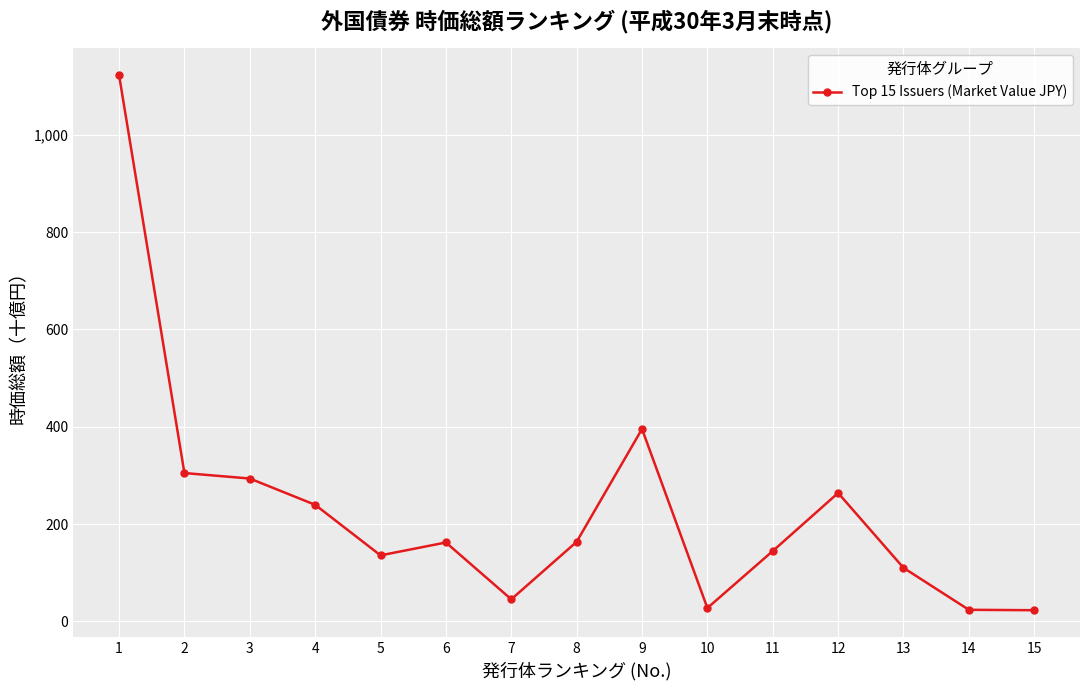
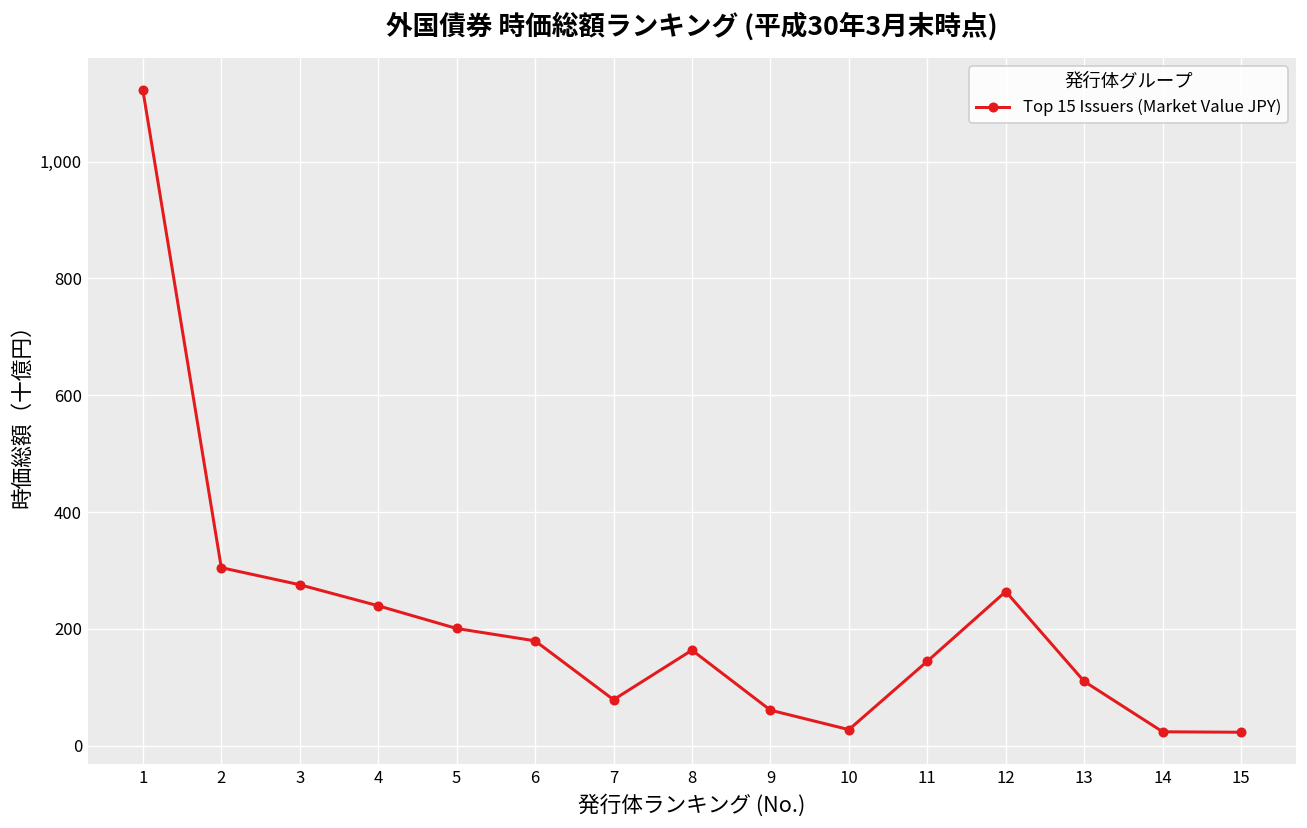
  {
    "1": "1,120",
    "2": "300",
-   "3": "290",
+   "3": "280",
    "4": "240",
-   "5": "140",
-   "6": "160",
-   "7": "50",
+   "5": "200",
+   "6": "180",
+   "7": "80",
    "8": "160",
-   "9": "400",
+   "9": "60",
    "10": "30",
    "11": "140",
    "12": "260",
    "13": "110",
    "14": "20",
    "15": "20"
  }
